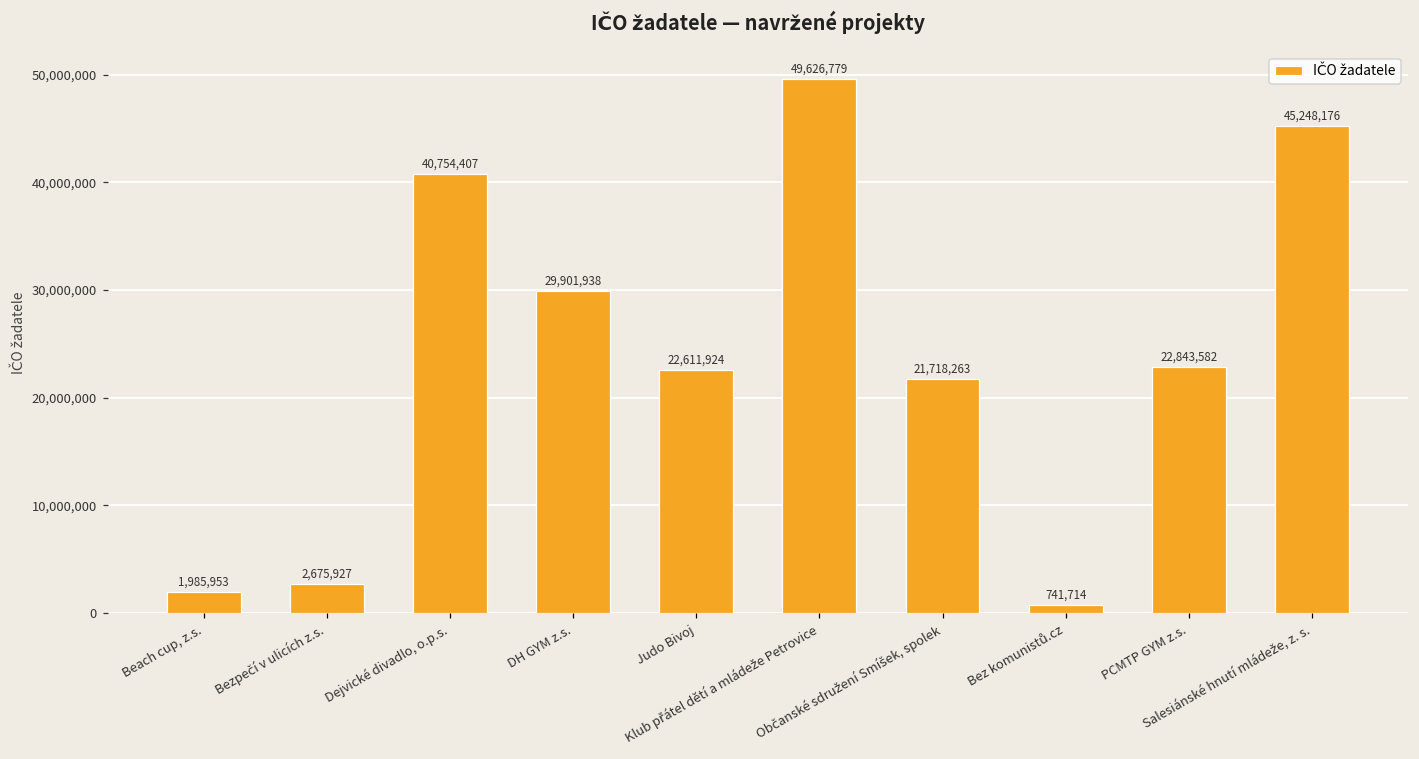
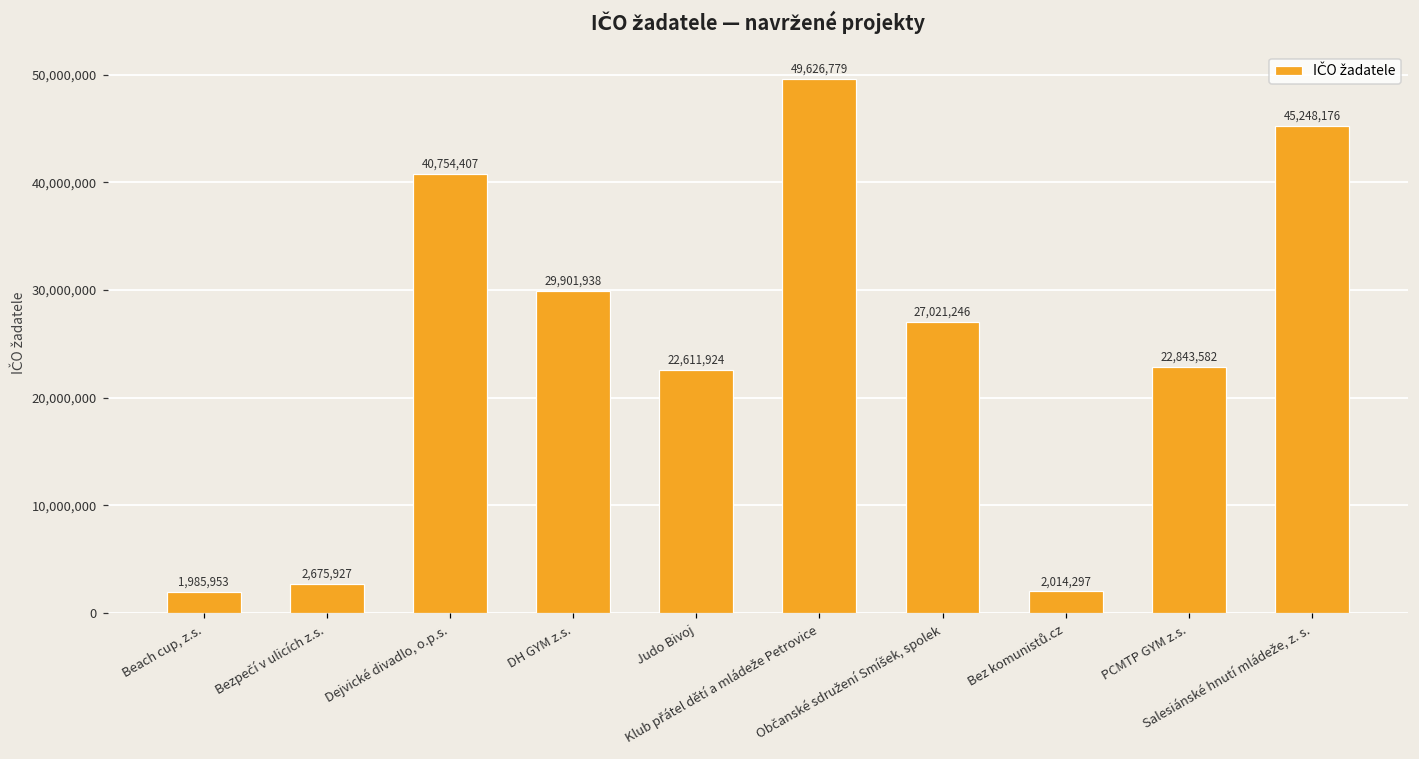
  {
    "Beach cup, z.s.": "1,985,953",
    "Bezpečí v ulicích z.s.": "2,675,927",
    "Dejvické divadlo, o.p.s.": "40,754,407",
    "DH GYM z.s.": "29,901,938",
    "Judo Bivoj": "22,611,924",
    "Klub přátel dětí a mládeže Petrovice": "49,626,779",
-   "Občanské sdružení Smíšek, spolek": "21,718,263",
-   "Bez komunistů.cz": "741,714",
+   "Občanské sdružení Smíšek, spolek": "27,021,246",
+   "Bez komunistů.cz": "2,014,297",
    "PCMTP GYM z.s.": "22,843,582",
    "Salesiánské hnutí mládeže, z. s.": "45,248,176"
  }
